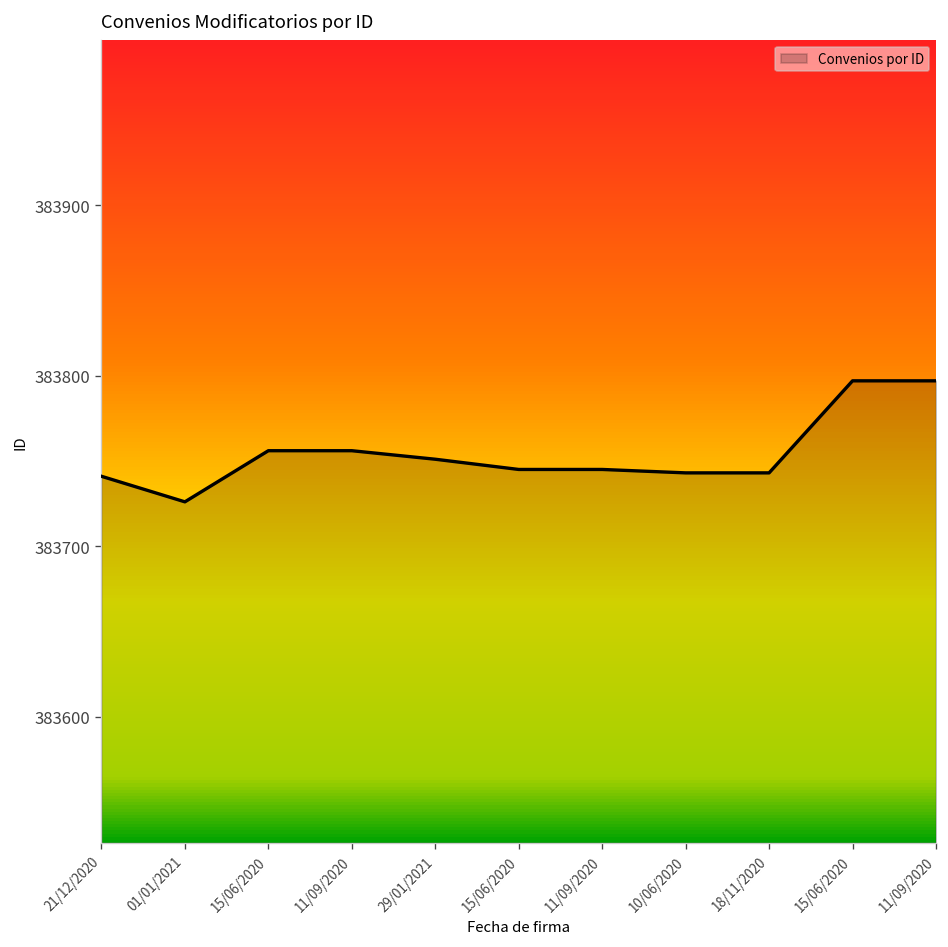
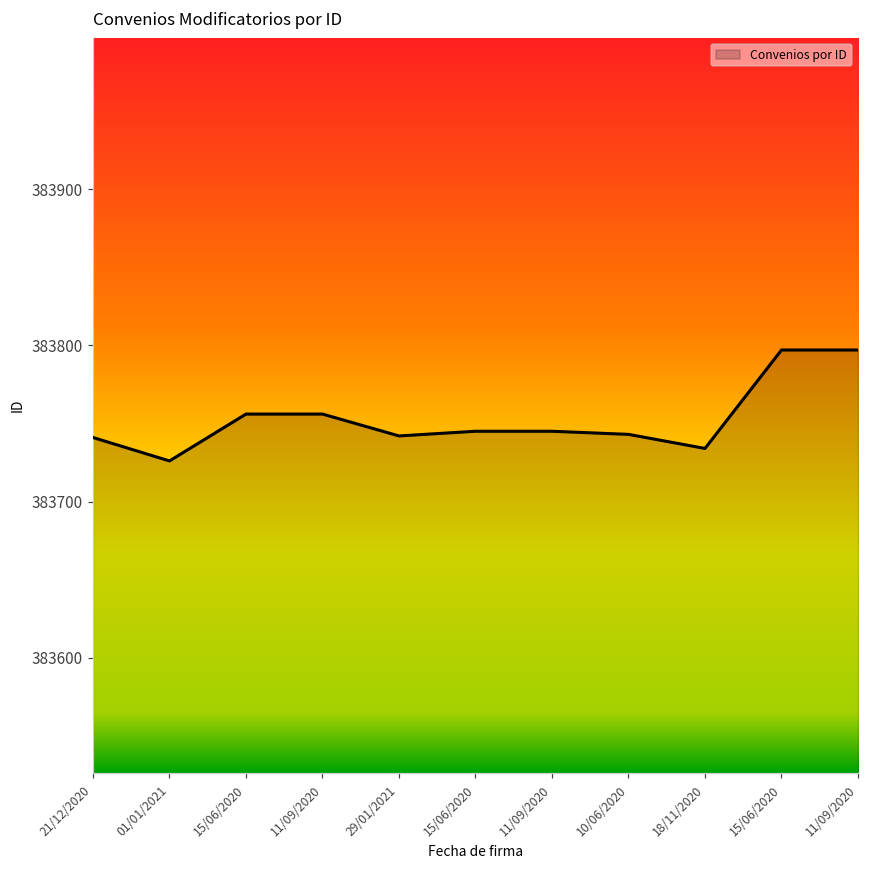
  {
    "21/12/2020": 383741,
    "01/01/2021": 383726,
-   "29/01/2021": 383751,
+   "29/01/2021": 383742,
    "10/06/2020": 383743,
-   "18/11/2020": 383743
+   "18/11/2020": 383734
  }
